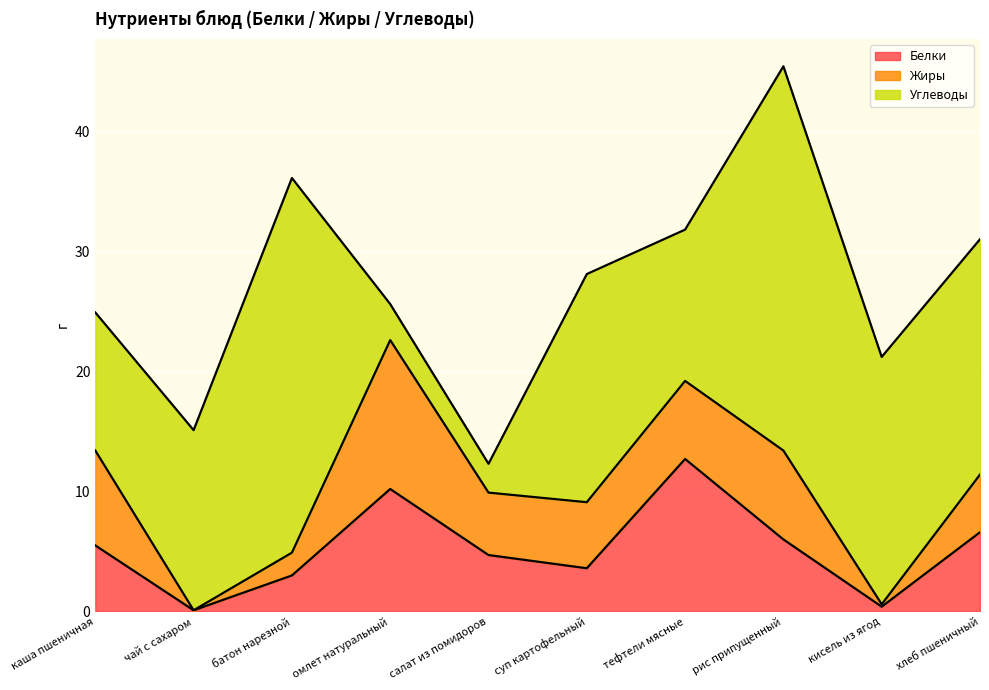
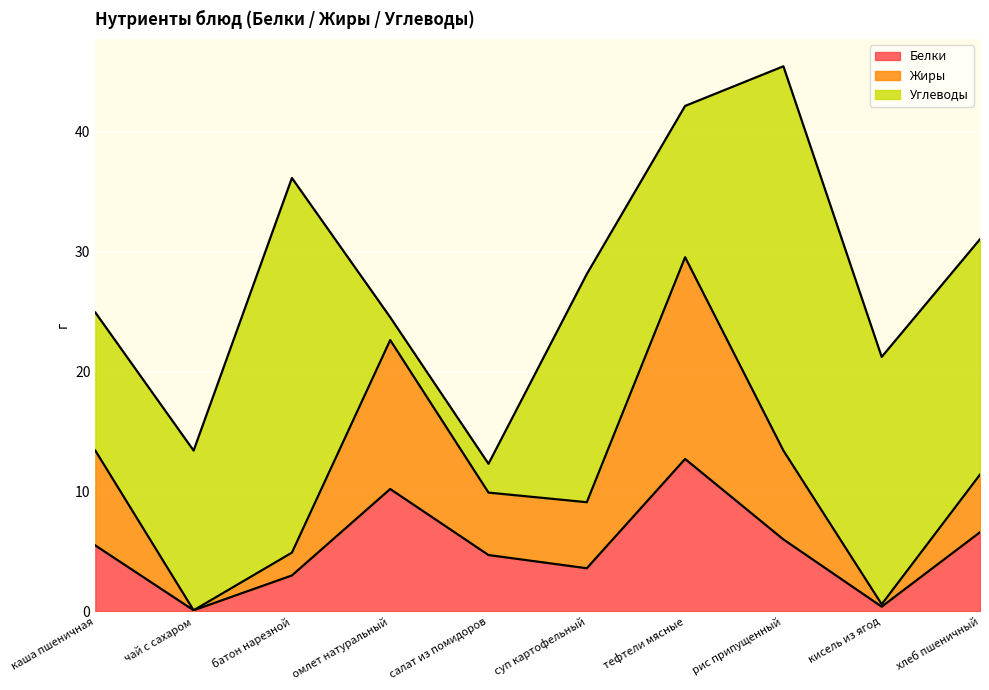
  {
    "Белки": {
      "каша пшеничная": 5.5,
      "батон нарезной": 3.0,
      "омлет натуральный": 10.2,
      "салат из помидоров": 4.7,
      "суп картофельный": 3.6,
      "тефтели мясные": 12.7,
      "рис припущенный": 6.0,
      "хлеб пшеничный": 6.6
    },
    "Жиры": {
      "каша пшеничная": 7.9,
      "батон нарезной": 1.9,
      "омлет натуральный": 12.4,
      "салат из помидоров": 5.2,
      "суп картофельный": 5.5,
-     "тефтели мясные": 6.5,
+     "тефтели мясные": 16.8,
      "рис припущенный": 7.4,
      "хлеб пшеничный": 4.8
    },
    "Углеводы": {
      "каша пшеничная": 11.5,
-     "чай с сахаром": 15.0,
+     "чай с сахаром": 13.3,
      "батон нарезной": 31.2,
-     "омлет натуральный": 3.0,
+     "омлет натуральный": 1.9,
      "салат из помидоров": 2.4,
      "суп картофельный": 19.0,
      "тефтели мясные": 12.6,
      "рис припущенный": 32.0,
      "кисель из ягод": 20.6,
      "хлеб пшеничный": 19.6
    }
  }
